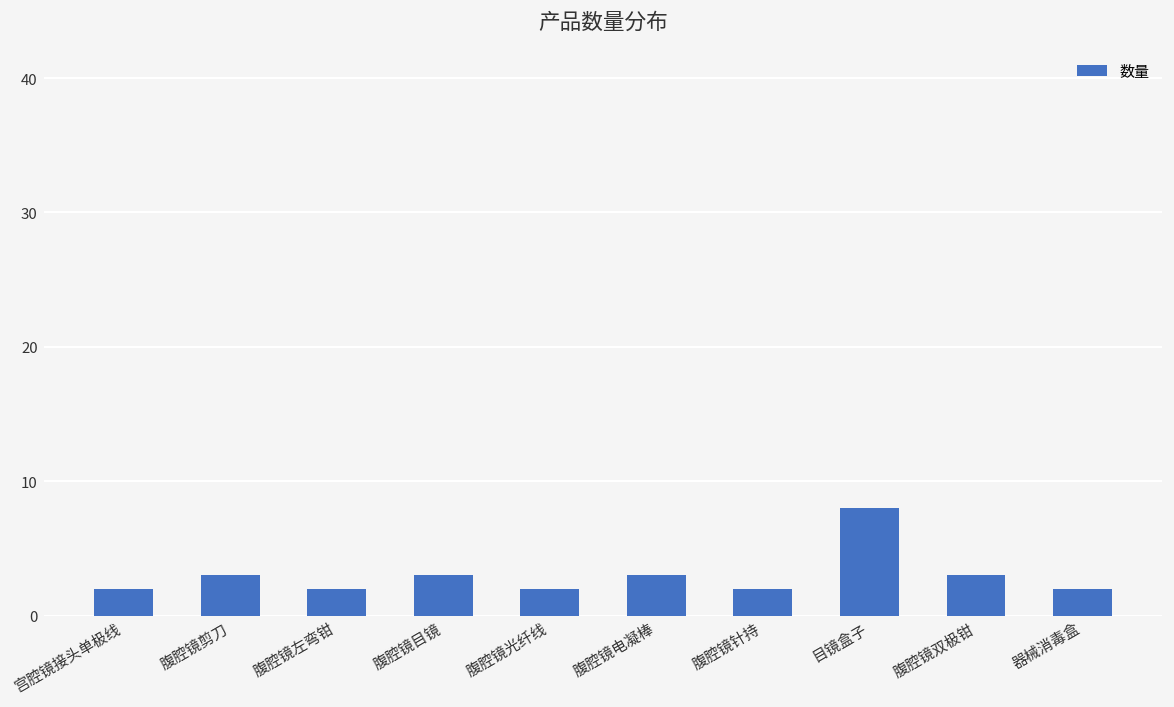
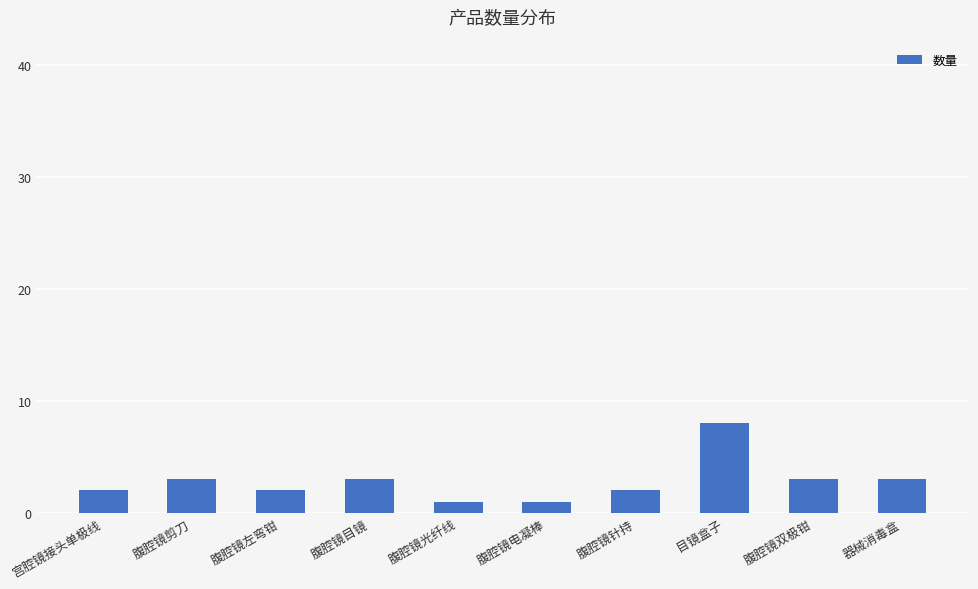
  {
    "宫腔镜接头单极线": 2,
    "腹腔镜剪刀": 3,
    "腹腔镜左弯钳": 2,
    "腹腔镜目镜": 3,
-   "腹腔镜光纤线": 2,
-   "腹腔镜电凝棒": 3,
+   "腹腔镜光纤线": 1,
+   "腹腔镜电凝棒": 1,
    "腹腔镜针持": 2,
    "目镜盒子": 8,
    "腹腔镜双极钳": 3,
-   "器械消毒盒": 2
+   "器械消毒盒": 3
  }
